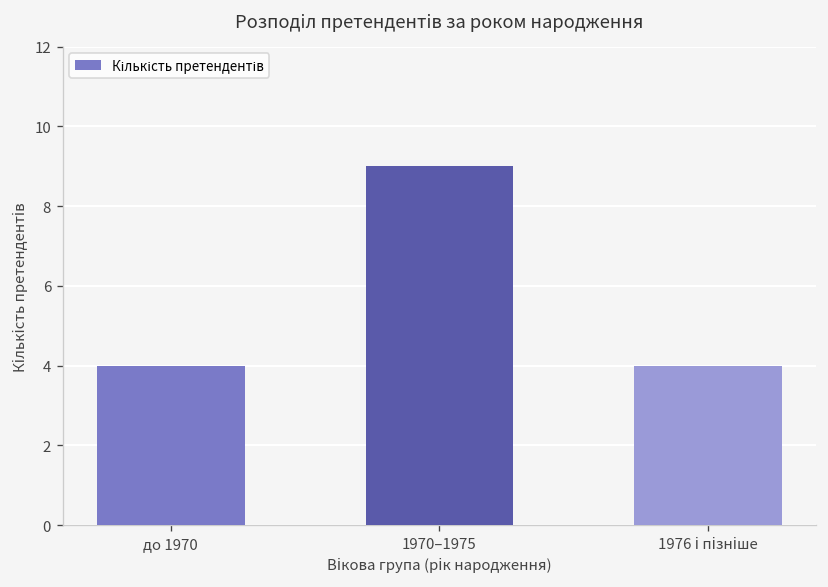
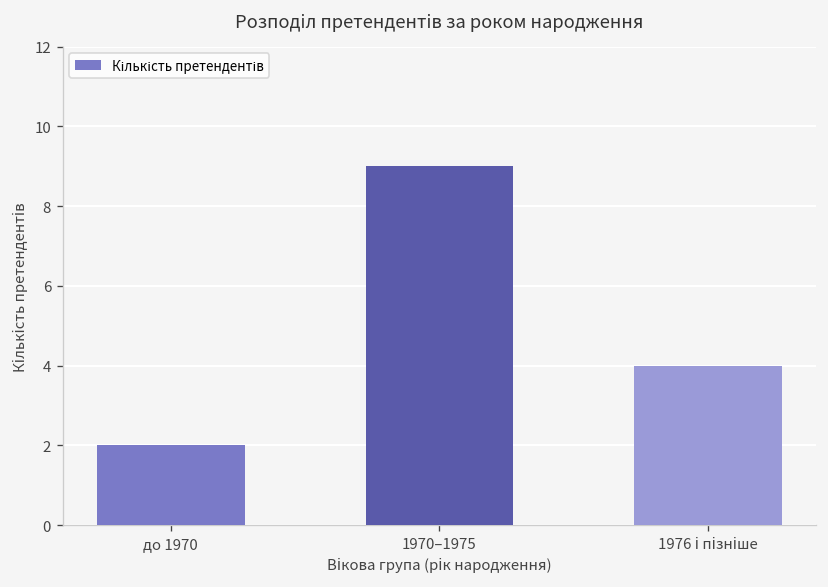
  {
-   "до 1970": 4,
+   "до 1970": 2,
    "1970–1975": 9,
    "1976 і пізніше": 4
  }
